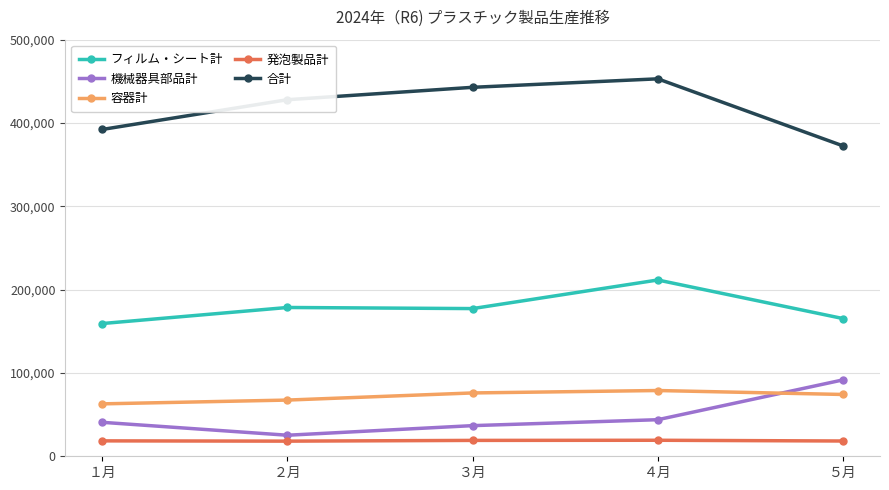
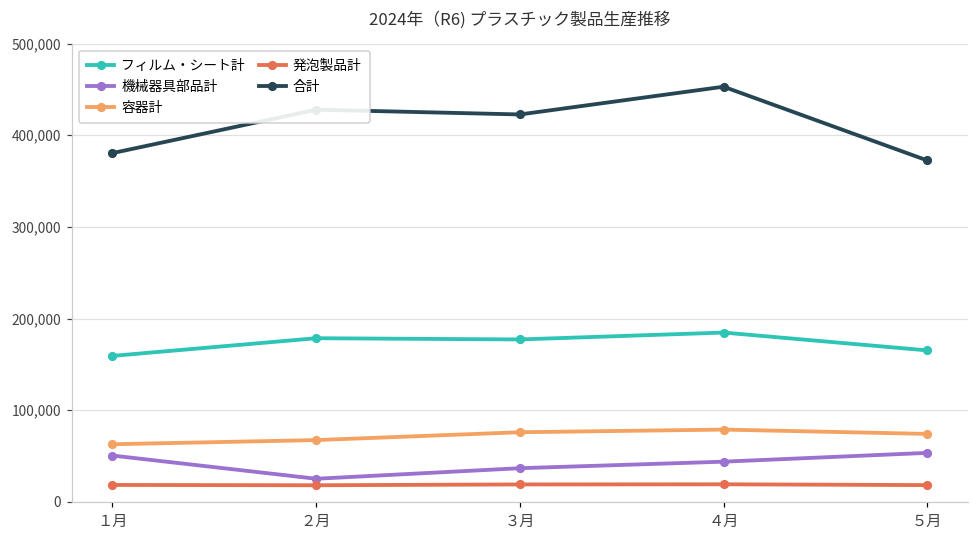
  {
    "フィルム・シート計": {
      "１月": "160,000",
      "２月": "180,000",
      "３月": "180,000",
-     "４月": "210,000",
+     "４月": "180,000",
      "５月": "170,000"
    },
    "機械器具部品計": {
-     "１月": "40,000",
+     "１月": "50,000",
      "２月": "30,000",
      "３月": "40,000",
      "４月": "40,000",
-     "５月": "90,000"
+     "５月": "50,000"
    },
    "合計": {
-     "１月": "390,000",
-     "３月": "440,000",
+     "１月": "380,000",
+     "３月": "420,000",
      "４月": "450,000",
      "５月": "370,000"
    }
  }
